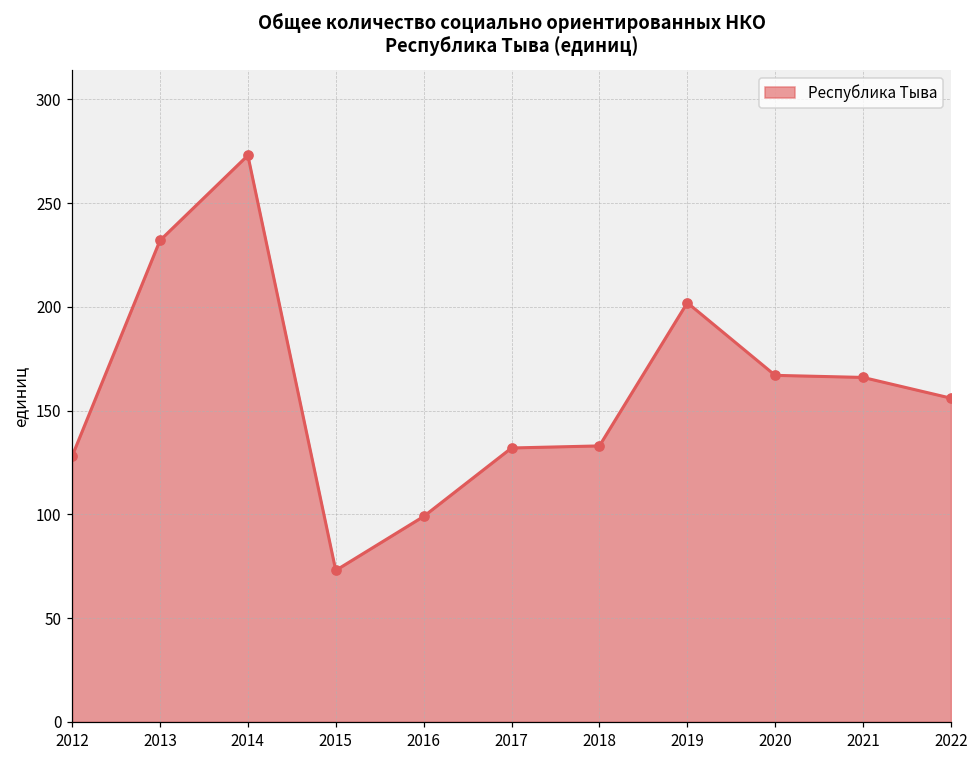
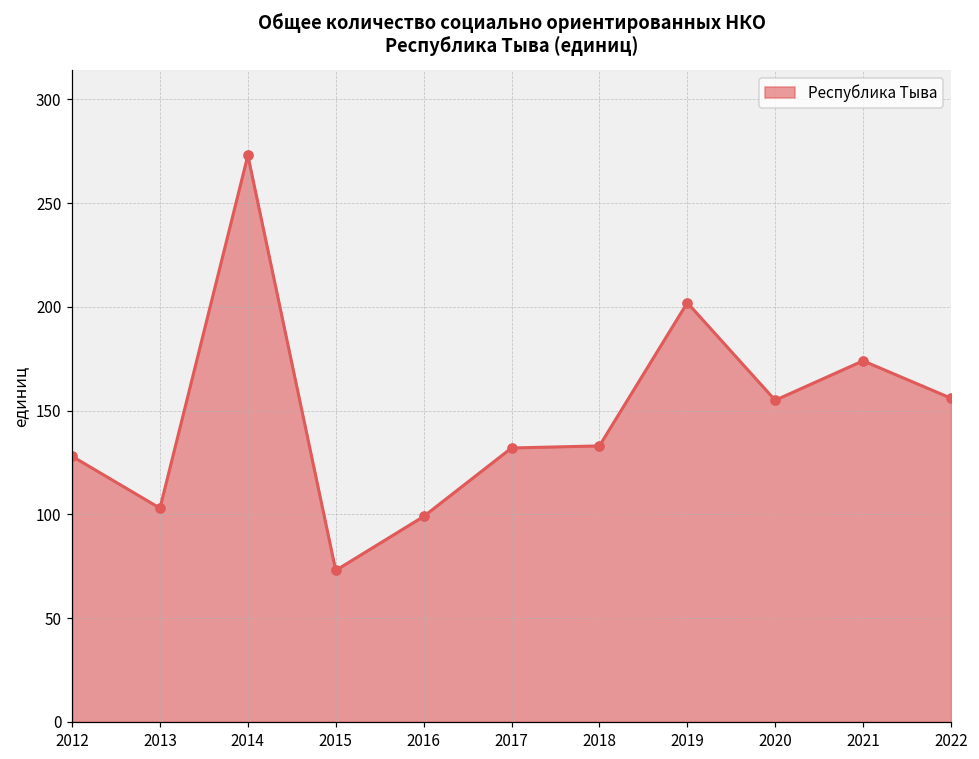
  {
    "2012": 128,
-   "2013": 232,
+   "2013": 103,
    "2014": 273,
    "2015": 73,
    "2016": 99,
    "2017": 132,
    "2018": 133,
    "2019": 202,
-   "2020": 167,
-   "2021": 166,
+   "2020": 155,
+   "2021": 174,
    "2022": 156
  }
